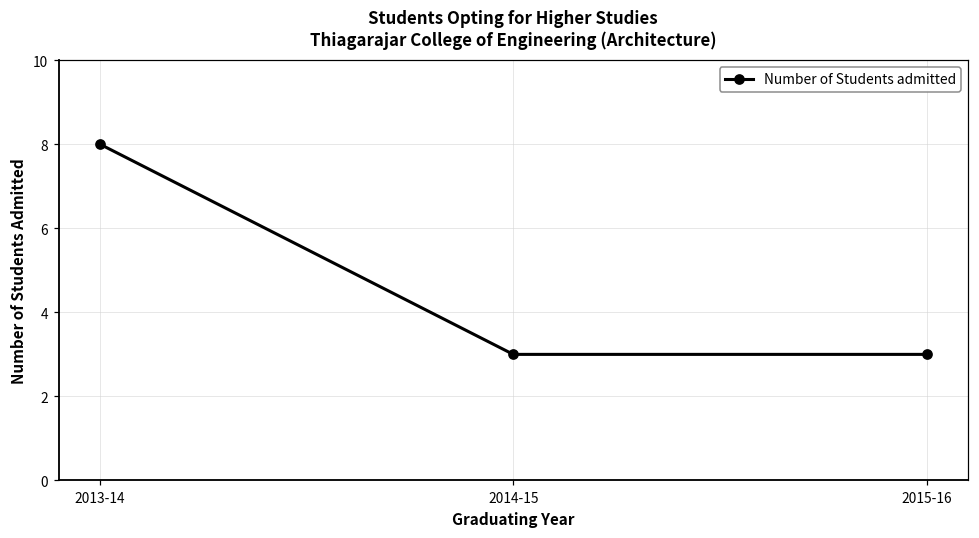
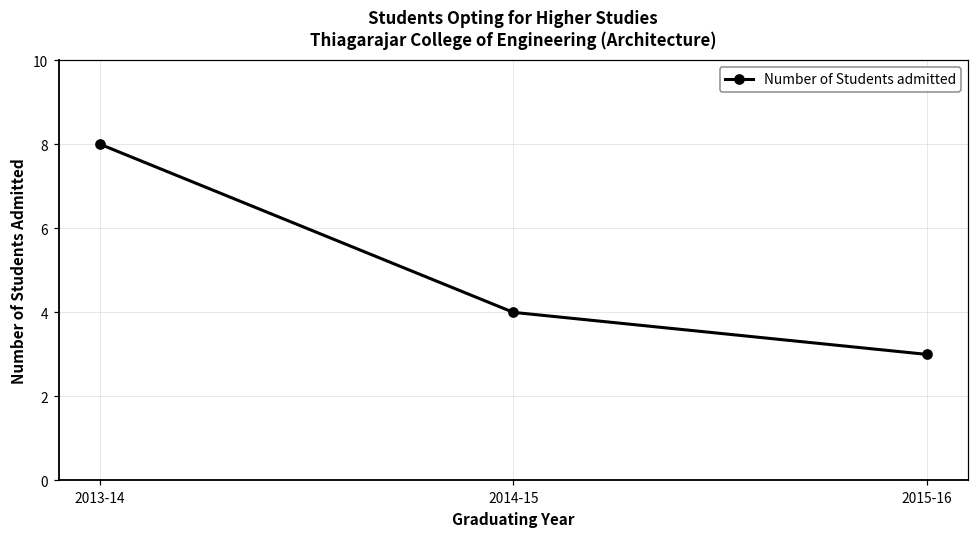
  {
    "2013-14": 8,
-   "2014-15": 3,
+   "2014-15": 4,
    "2015-16": 3
  }
